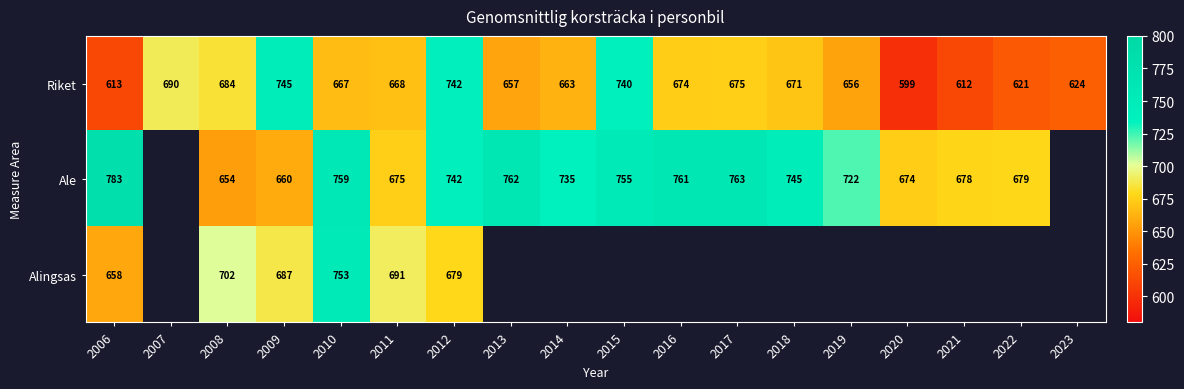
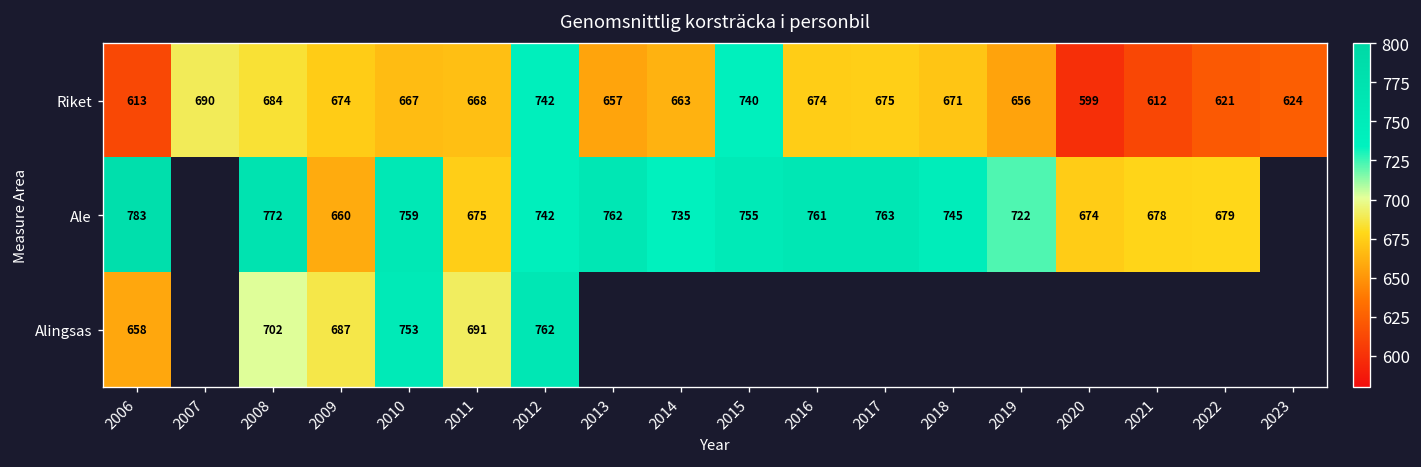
  {
    "Riket": {
      "2006": 613,
      "2007": 690,
      "2008": 684,
-     "2009": 745,
+     "2009": 674,
      "2010": 667,
      "2011": 668,
      "2012": 742,
      "2013": 657,
      "2014": 663,
      "2015": 740,
      "2016": 674,
      "2017": 675,
      "2018": 671,
      "2019": 656,
      "2020": 599,
      "2021": 612,
      "2022": 621,
      "2023": 624
    },
    "Ale": {
      "2006": 783,
-     "2008": 654,
+     "2008": 772,
      "2009": 660,
      "2010": 759,
      "2011": 675,
      "2012": 742,
      "2013": 762,
      "2014": 735,
      "2015": 755,
      "2016": 761,
      "2017": 763,
      "2018": 745,
      "2019": 722,
      "2020": 674,
      "2021": 678,
      "2022": 679
    },
    "Alingsas": {
      "2006": 658,
      "2008": 702,
      "2009": 687,
      "2010": 753,
      "2011": 691,
-     "2012": 679
+     "2012": 762
    }
  }
